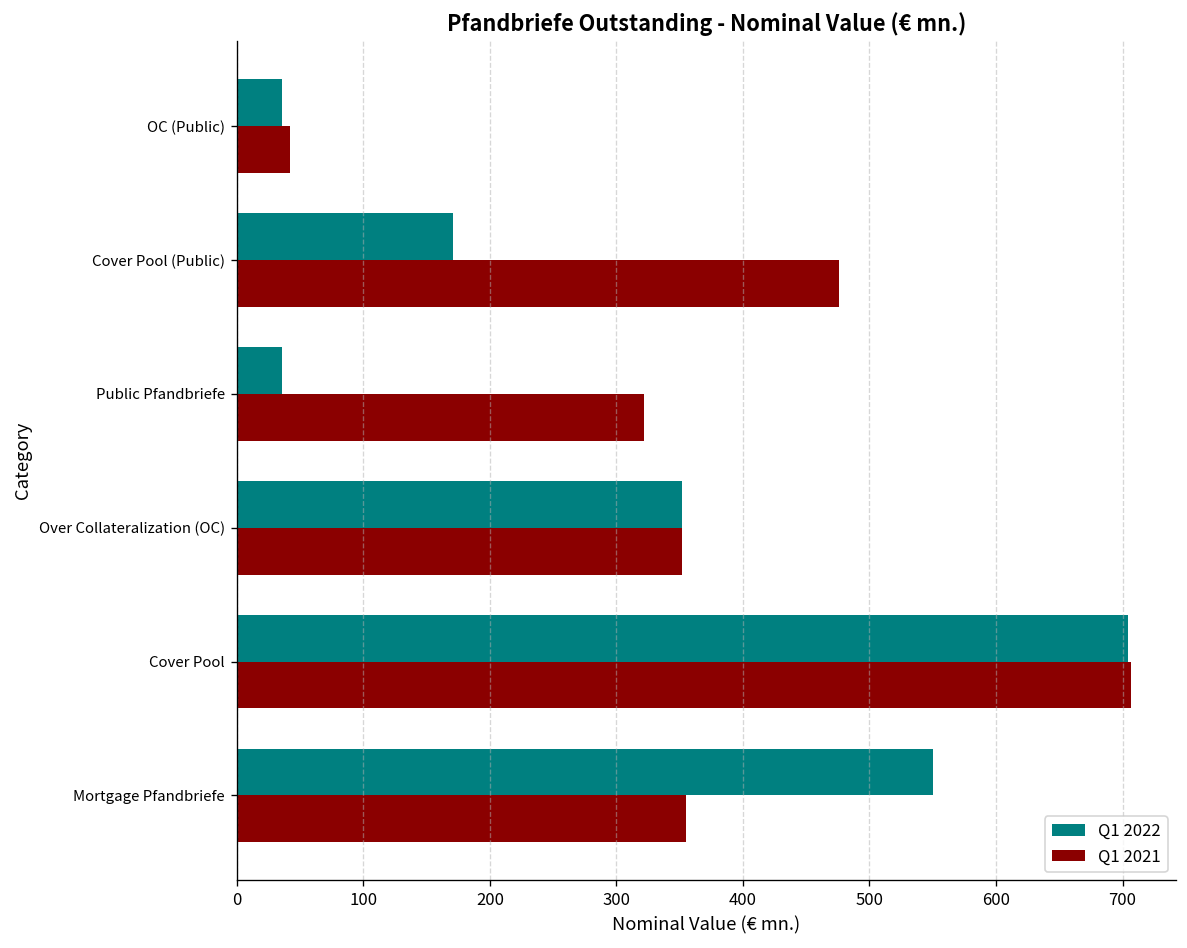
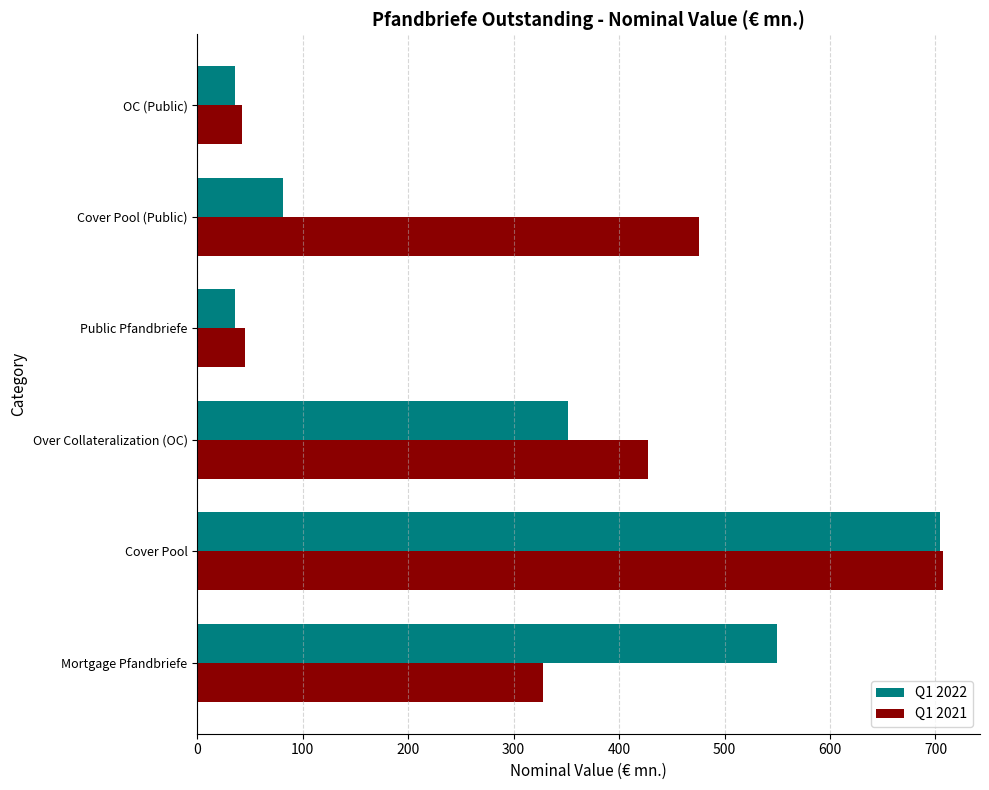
  {
    "Q1 2022": {
      "OC (Public)": 36,
-     "Cover Pool (Public)": 171,
+     "Cover Pool (Public)": 81,
      "Public Pfandbriefe": 36,
      "Over Collateralization (OC)": 352,
      "Cover Pool": 705,
      "Mortgage Pfandbriefe": 550
    },
    "Q1 2021": {
      "OC (Public)": 42,
      "Cover Pool (Public)": 476,
-     "Public Pfandbriefe": 322,
-     "Over Collateralization (OC)": 352,
+     "Public Pfandbriefe": 45,
+     "Over Collateralization (OC)": 428,
      "Cover Pool": 707,
-     "Mortgage Pfandbriefe": 355
+     "Mortgage Pfandbriefe": 328
    }
  }
